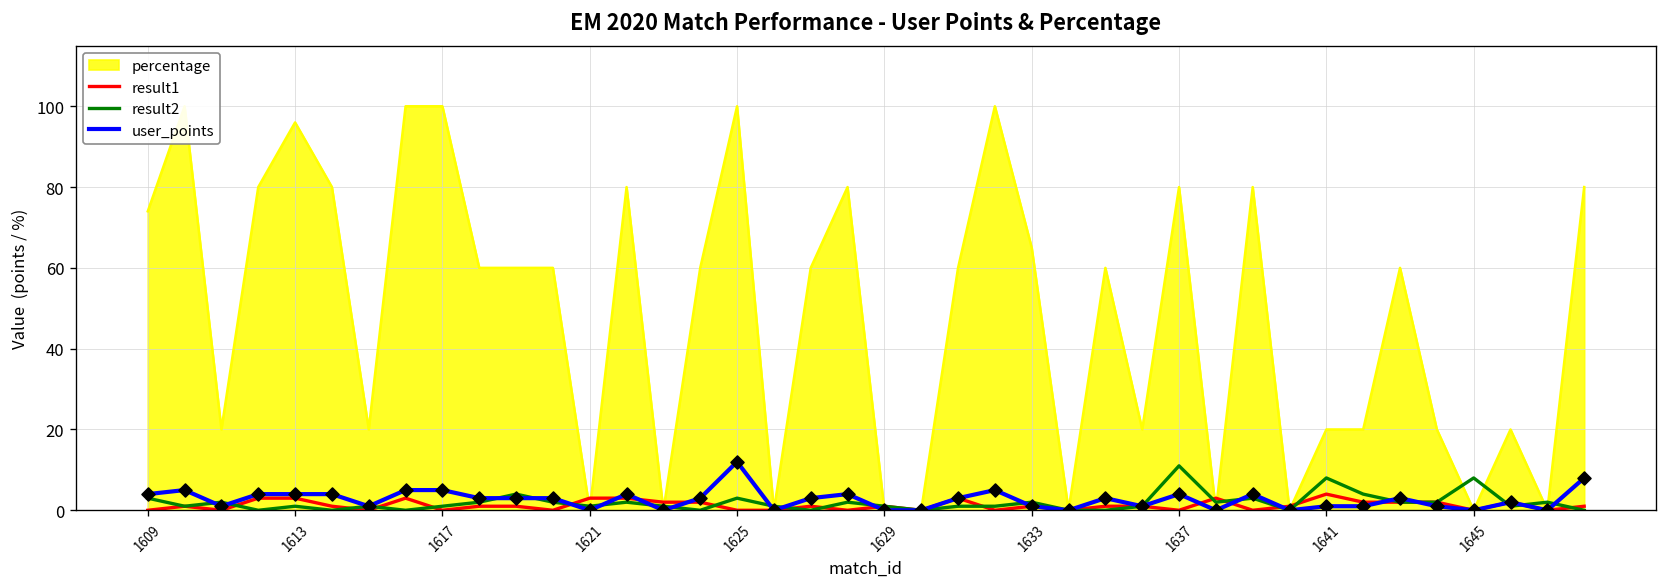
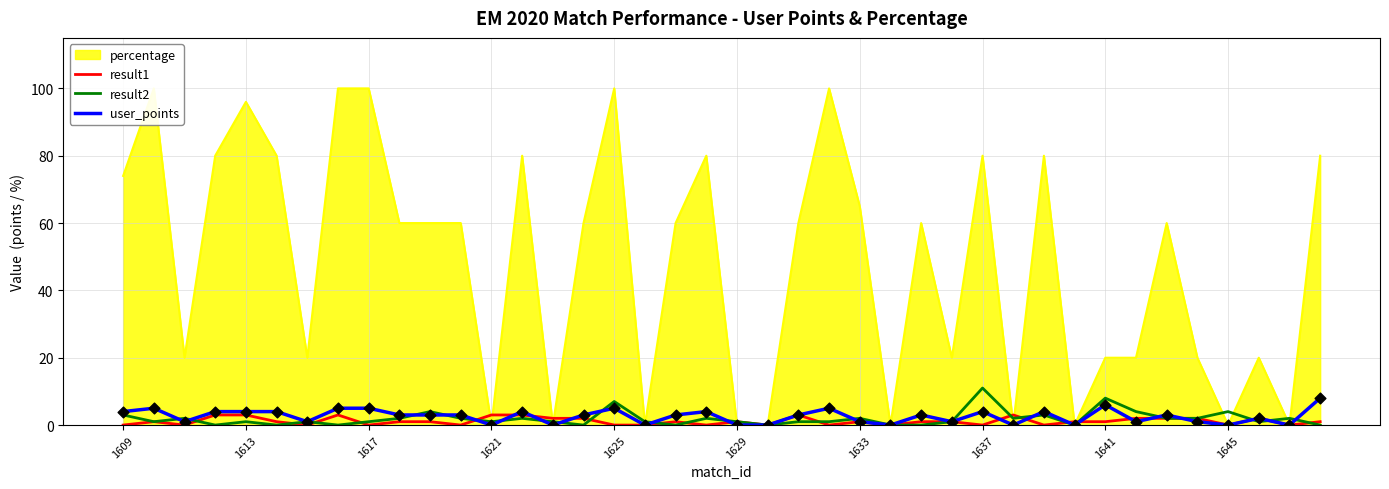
  {
    "percentage": {
      "1609": 74,
      "1613": 96,
      "1617": 100,
      "1625": 100,
      "1633": 65,
      "1637": 80,
      "1641": 20
    },
    "result1": {
      "1609": 0,
      "1613": 3,
      "1617": 0,
      "1621": 3,
      "1625": 0,
      "1637": 0,
-     "1641": 4
+     "1641": 1
    },
    "result2": {
      "1609": 3,
      "1613": 1,
      "1617": 1,
      "1621": 1,
-     "1625": 3,
+     "1625": 7,
      "1633": 2,
      "1637": 11,
      "1641": 8,
-     "1645": 8
+     "1645": 4
    },
    "user_points": {
      "1609": 4,
      "1613": 4,
      "1617": 5,
-     "1625": 12,
+     "1625": 5,
      "1637": 4,
-     "1641": 1
+     "1641": 6
    }
  }
